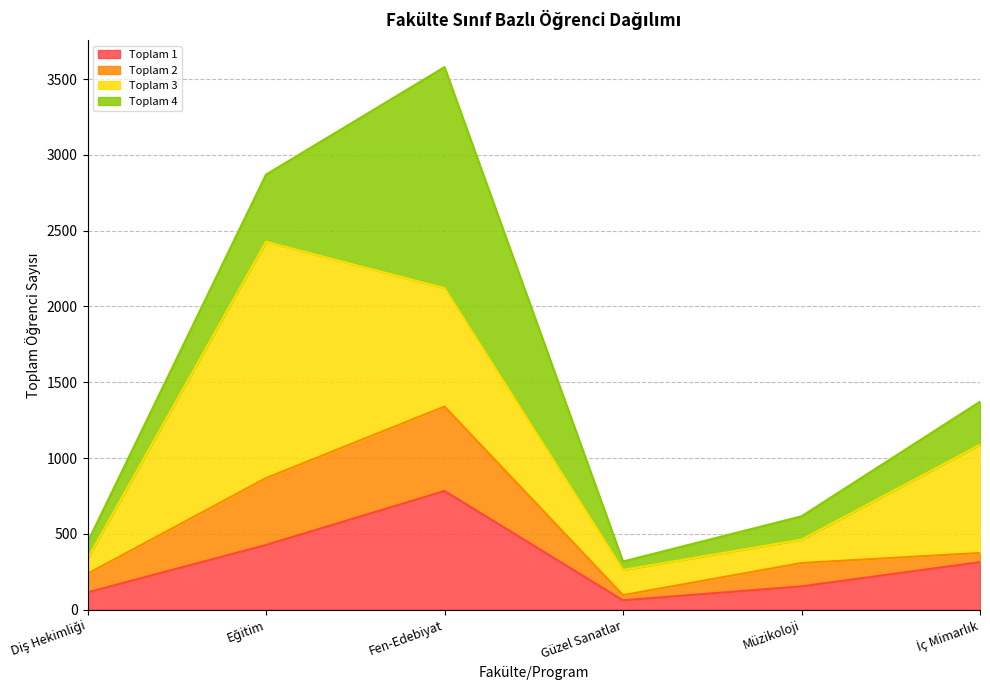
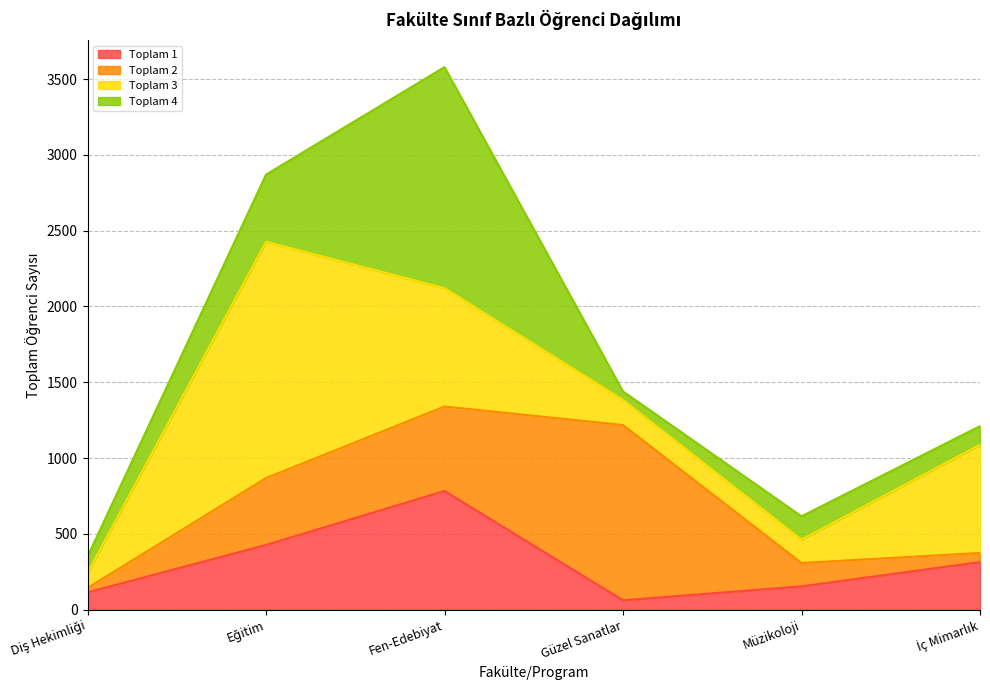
  {
    "Toplam 1": {
      "Diş Hekimliği": 110,
      "Eğitim": 430,
      "Fen-Edebiyat": 780,
      "Güzel Sanatlar": 60,
      "Müzikoloji": 150,
      "İç Mimarlık": 310
    },
    "Toplam 2": {
-     "Diş Hekimliği": 120,
+     "Diş Hekimliği": 30,
      "Eğitim": 440,
      "Fen-Edebiyat": 560,
-     "Güzel Sanatlar": 30,
+     "Güzel Sanatlar": 1160,
      "Müzikoloji": 150,
      "İç Mimarlık": 60
    },
    "Toplam 3": {
      "Diş Hekimliği": 100,
      "Eğitim": 1560,
      "Fen-Edebiyat": 780,
      "Güzel Sanatlar": 170,
      "Müzikoloji": 150,
      "İç Mimarlık": 710
    },
    "Toplam 4": {
      "Diş Hekimliği": 110,
      "Eğitim": 440,
      "Fen-Edebiyat": 1460,
      "Güzel Sanatlar": 60,
      "Müzikoloji": 150,
-     "İç Mimarlık": 280
+     "İç Mimarlık": 120
    }
  }
